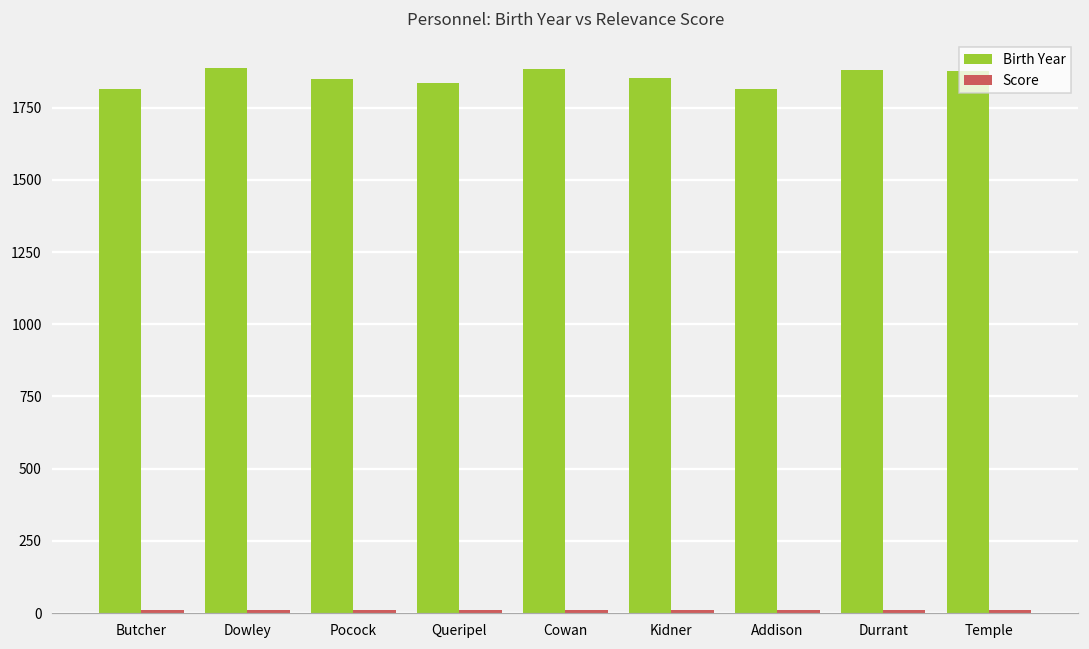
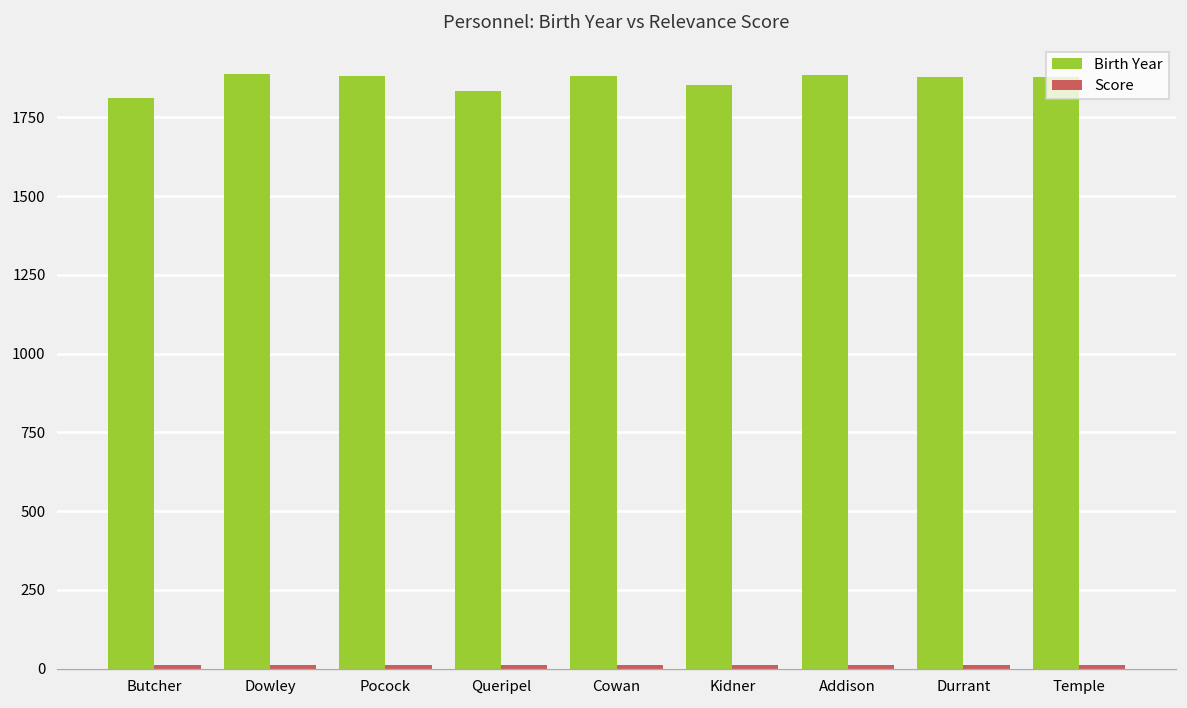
  {
    "Birth Year": {
      "Butcher": 1810,
      "Dowley": 1890,
-     "Pocock": 1850,
+     "Pocock": 1880,
      "Queripel": 1840,
      "Cowan": 1880,
      "Kidner": 1850,
-     "Addison": 1810,
+     "Addison": 1890,
      "Durrant": 1880
    },
    "Score": {
      "Butcher": 10,
      "Dowley": 10,
      "Pocock": 10,
      "Queripel": 10,
      "Cowan": 10,
      "Kidner": 10,
      "Addison": 10,
      "Durrant": 10,
      "Temple": 10
    }
  }
